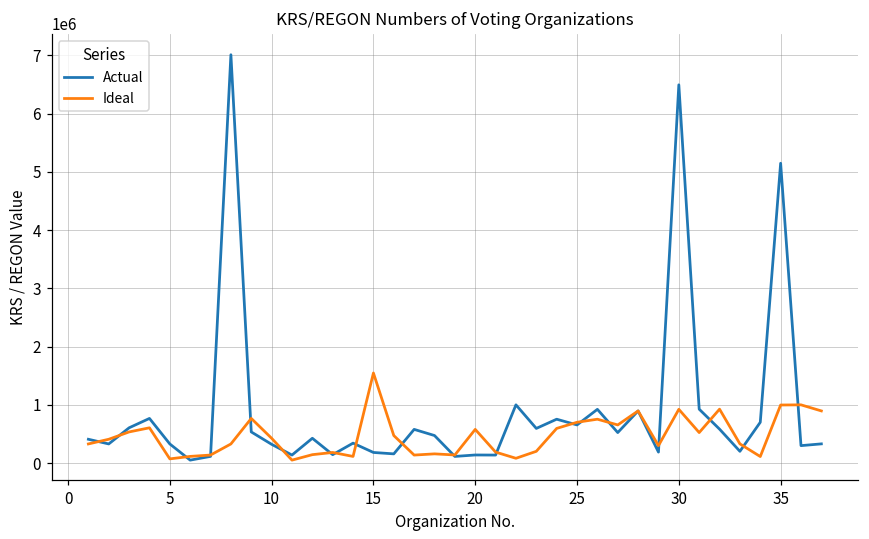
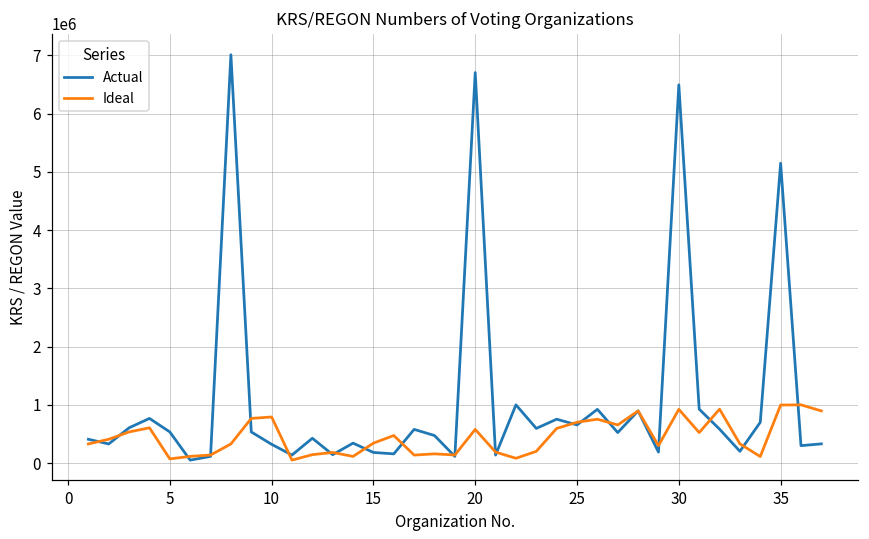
  {
    "Actual": {
-     "5": 300000,
+     "5": 500000,
      "10": 300000,
      "15": 200000,
-     "20": 100000,
+     "20": 6700000,
      "30": 6500000,
      "35": 5100000
    },
    "Ideal": {
      "5": 100000,
-     "10": 400000,
-     "15": 1500000,
+     "10": 800000,
+     "15": 300000,
      "20": 600000,
      "30": 900000,
      "35": 1000000
    }
  }
